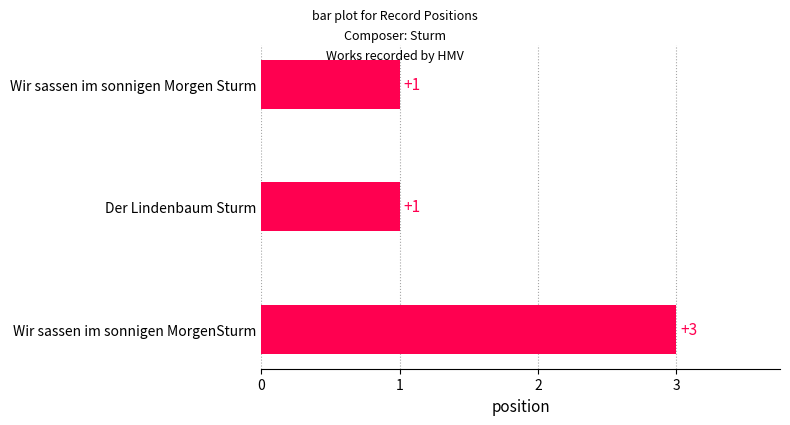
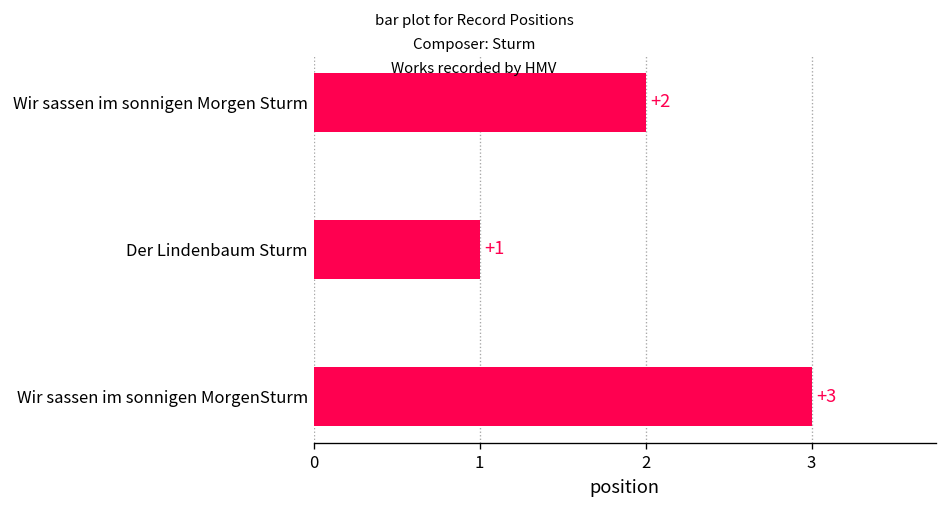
  {
-   "Wir sassen im sonnigen Morgen Sturm": "+1",
+   "Wir sassen im sonnigen Morgen Sturm": "+2",
    "Der Lindenbaum Sturm": "+1",
    "Wir sassen im sonnigen MorgenSturm": "+3"
  }
